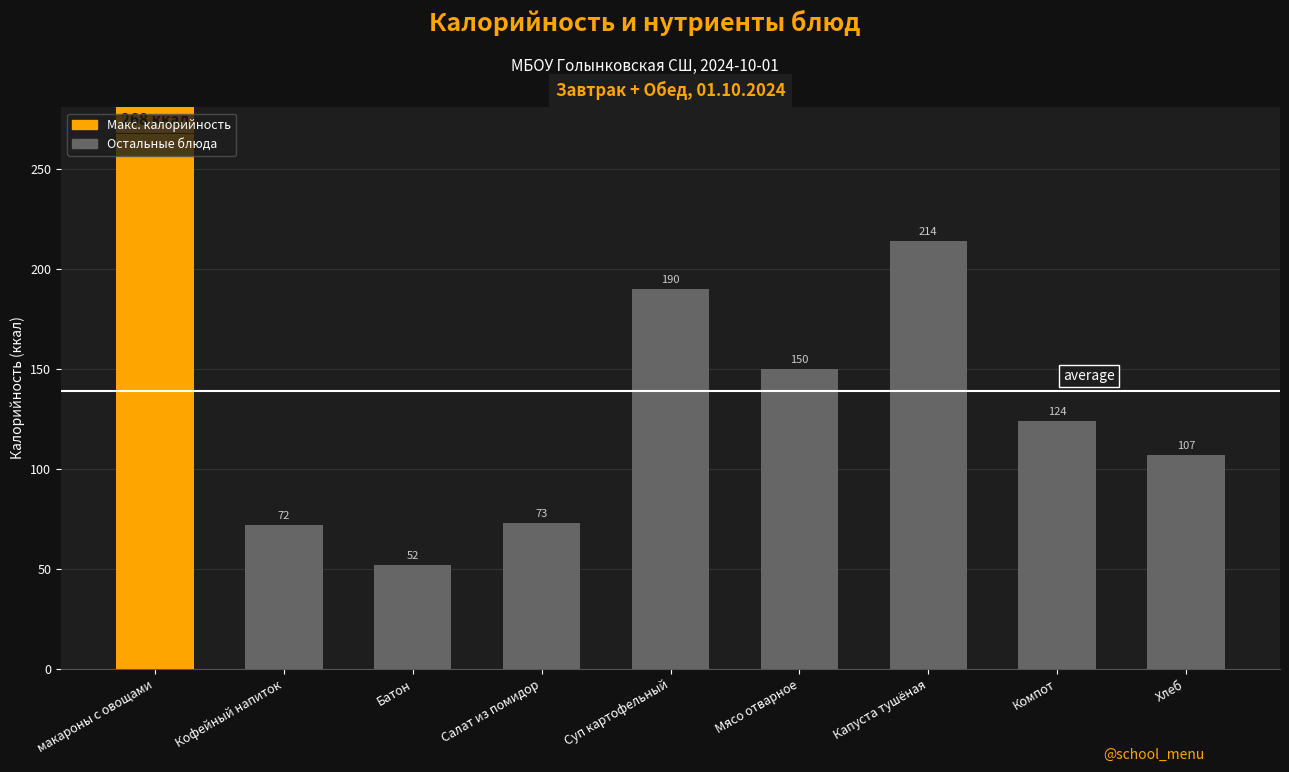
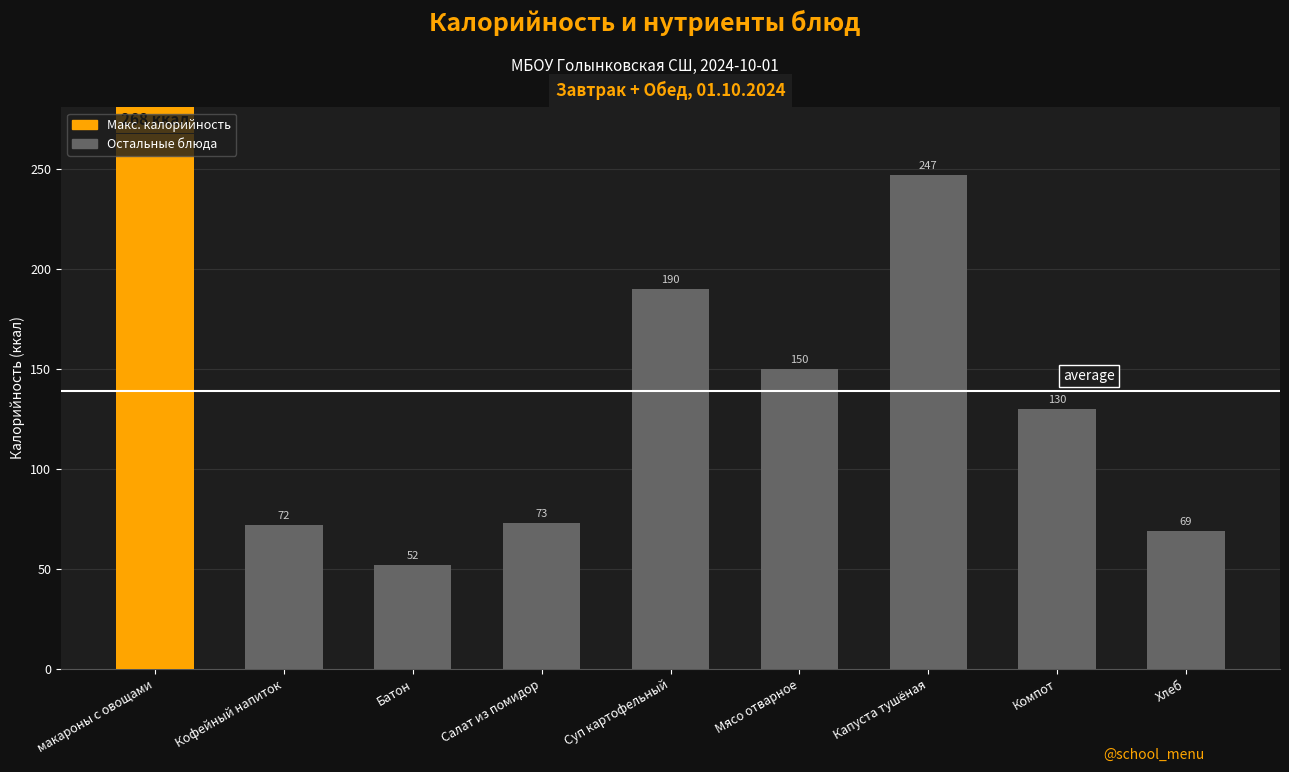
  {
    "Кофейный напиток": 72,
    "Батон": 52,
    "Салат из помидор": 73,
    "Суп картофельный": 190,
    "Мясо отварное": 150,
-   "Капуста тушёная": 214,
-   "Компот": 124,
-   "Хлеб": 107
+   "Капуста тушёная": 247,
+   "Компот": 130,
+   "Хлеб": 69
  }
